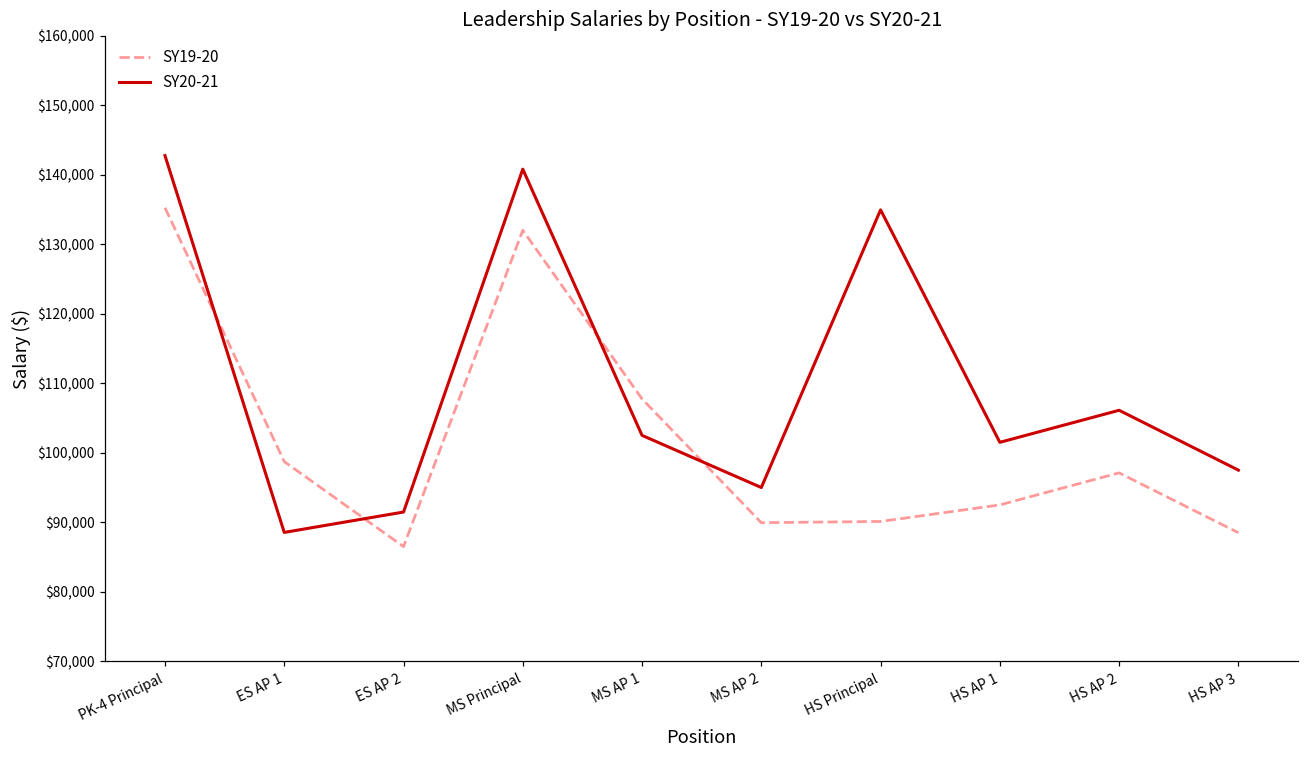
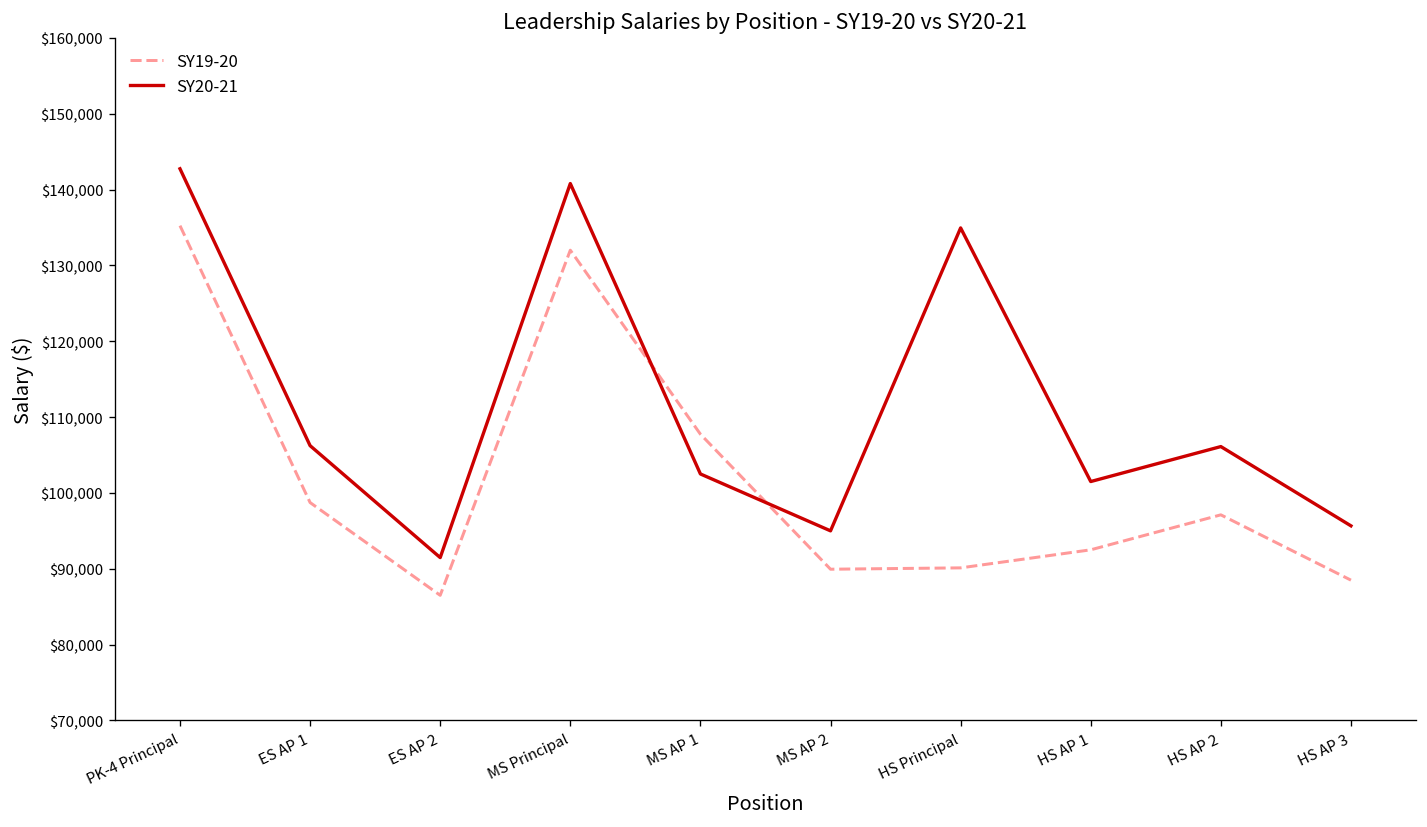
  {
    "SY19-20": {
      "PK-4 Principal": "$135,000",
      "ES AP 1": "$99,000",
      "ES AP 2": "$87,000",
      "MS Principal": "$132,000",
      "MS AP 1": "$108,000",
      "MS AP 2": "$90,000",
      "HS Principal": "$90,000",
      "HS AP 1": "$93,000",
      "HS AP 2": "$97,000",
      "HS AP 3": "$89,000"
    },
    "SY20-21": {
      "PK-4 Principal": "$143,000",
-     "ES AP 1": "$89,000",
+     "ES AP 1": "$106,000",
      "ES AP 2": "$91,000",
      "MS Principal": "$141,000",
      "MS AP 1": "$103,000",
      "MS AP 2": "$95,000",
      "HS Principal": "$135,000",
      "HS AP 1": "$102,000",
      "HS AP 2": "$106,000",
-     "HS AP 3": "$98,000"
+     "HS AP 3": "$96,000"
    }
  }
